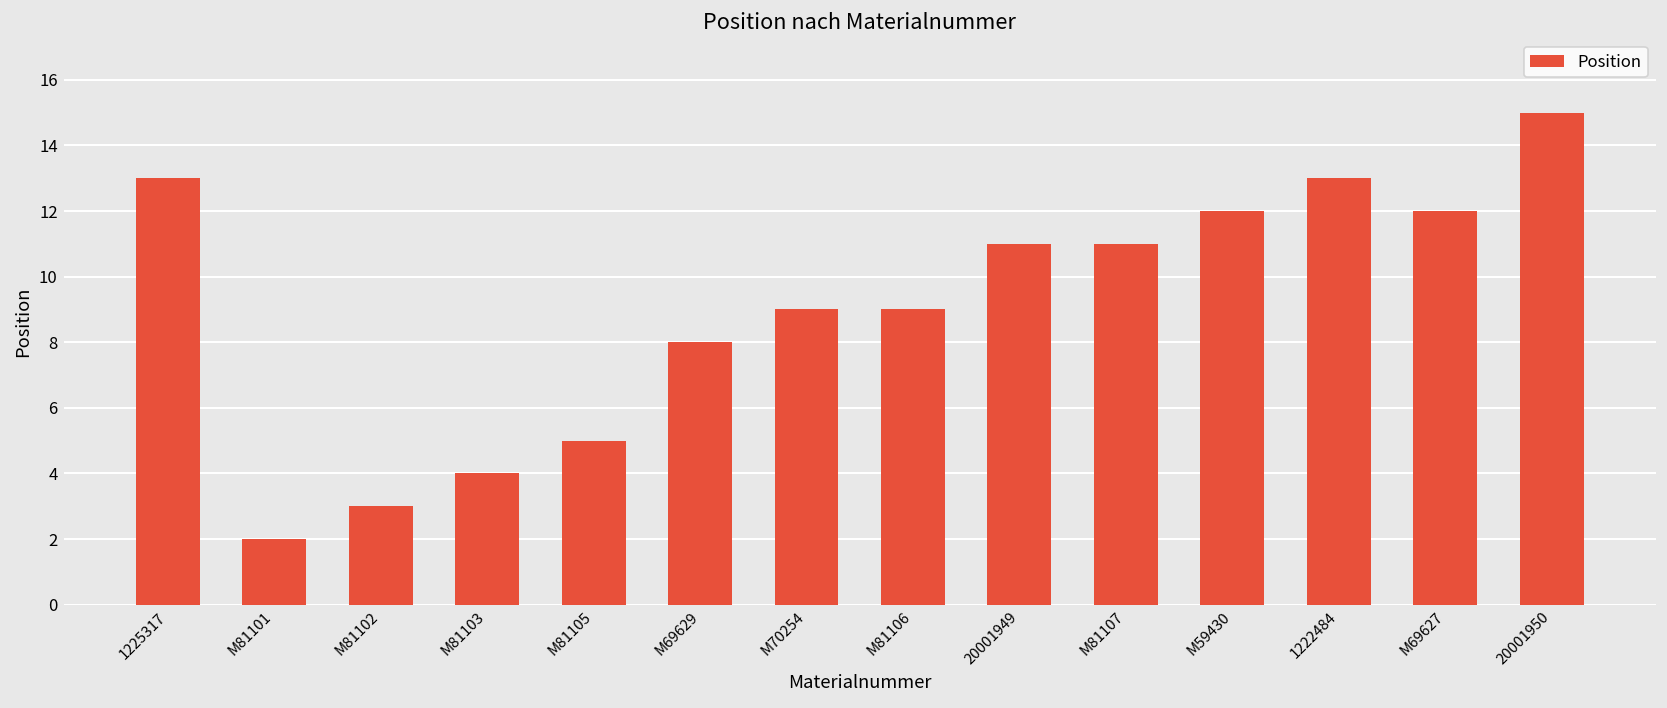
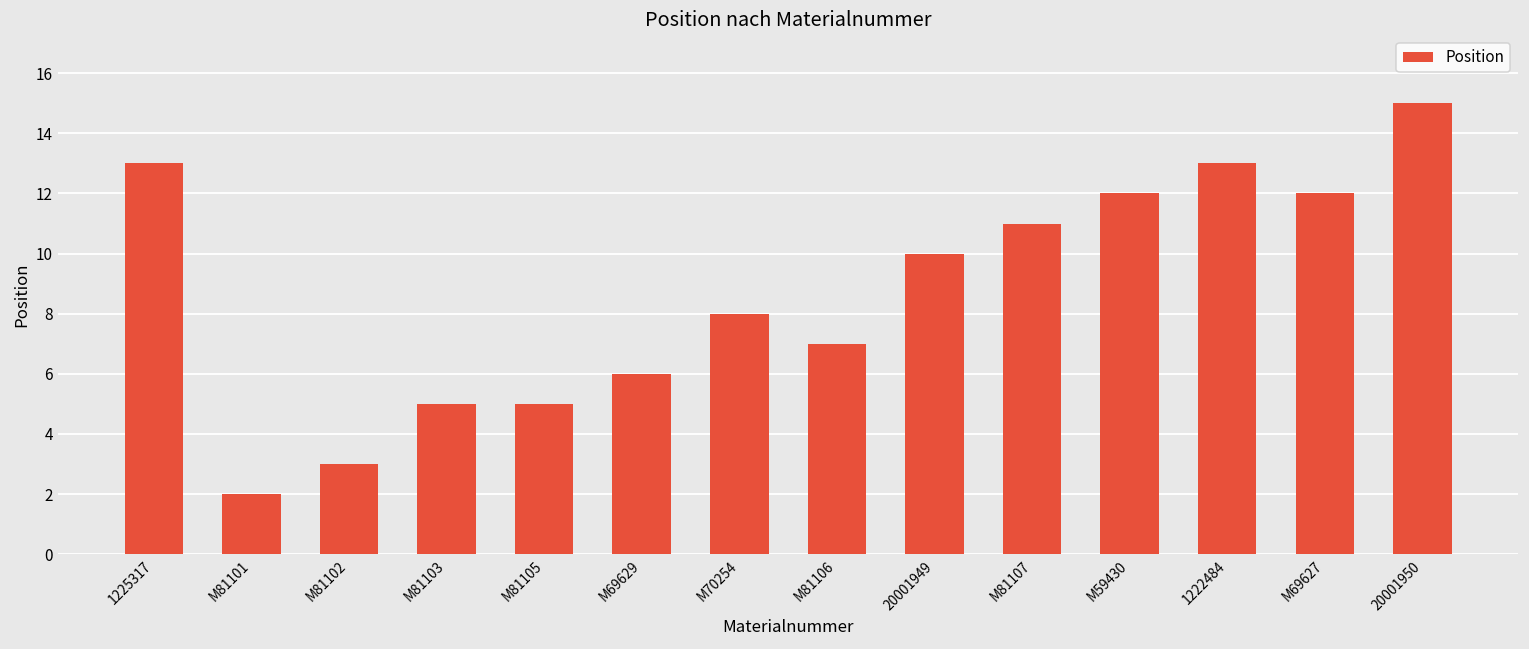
  {
    "1225317": 13,
    "M81101": 2,
    "M81102": 3,
-   "M81103": 4,
+   "M81103": 5,
    "M81105": 5,
-   "M69629": 8,
-   "M70254": 9,
-   "M81106": 9,
-   "20001949": 11,
+   "M69629": 6,
+   "M70254": 8,
+   "M81106": 7,
+   "20001949": 10,
    "M81107": 11,
    "M59430": 12,
    "1222484": 13,
    "M69627": 12,
    "20001950": 15
  }
